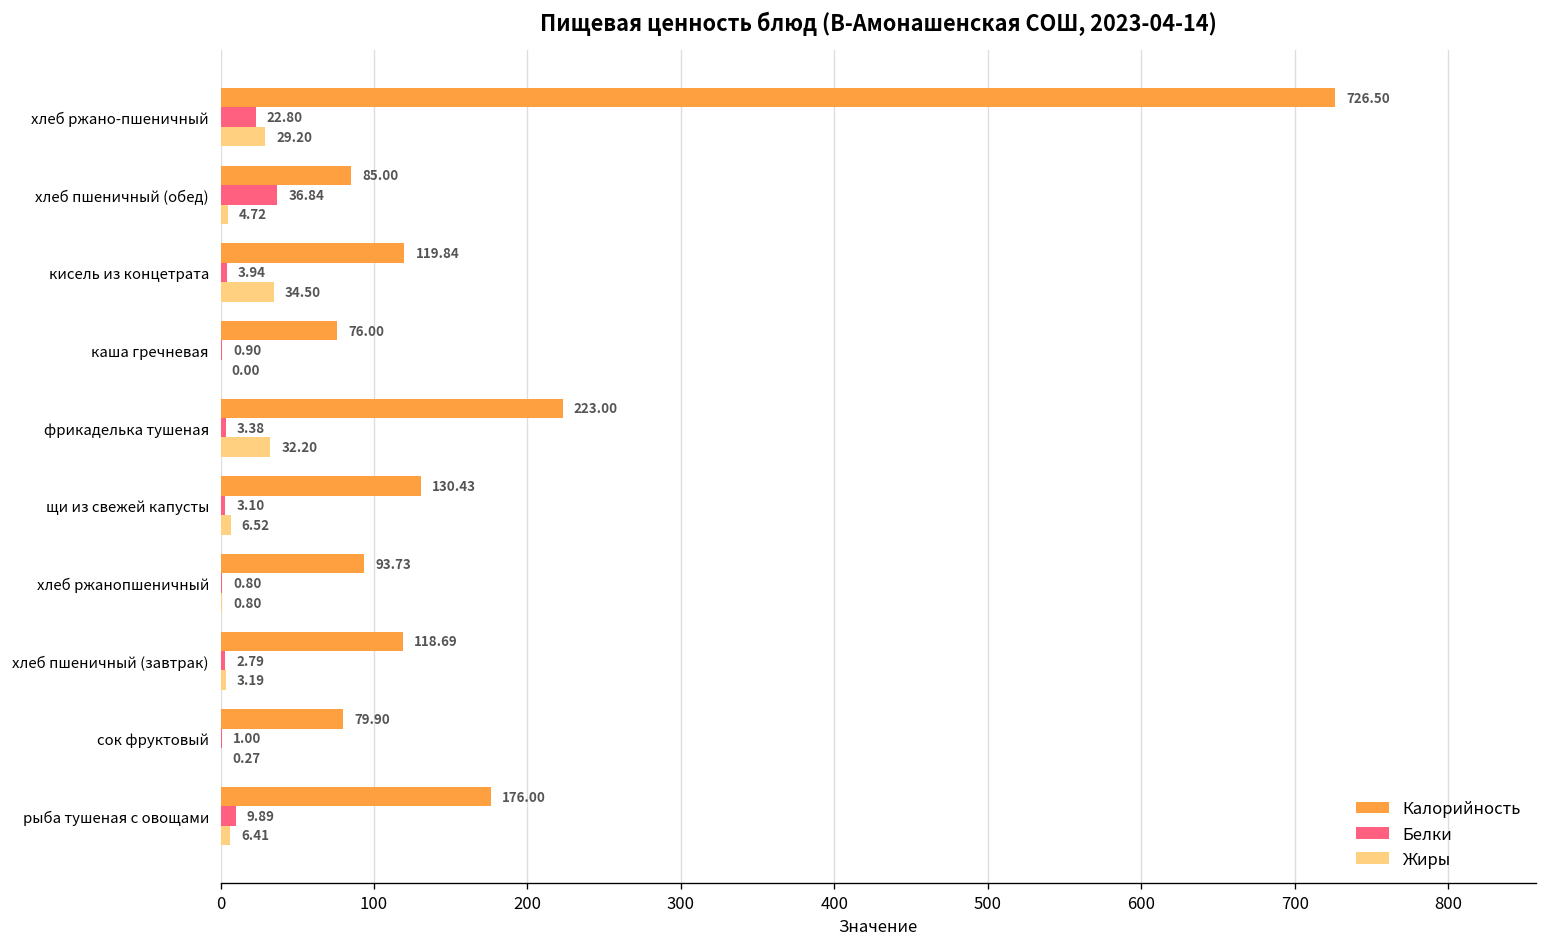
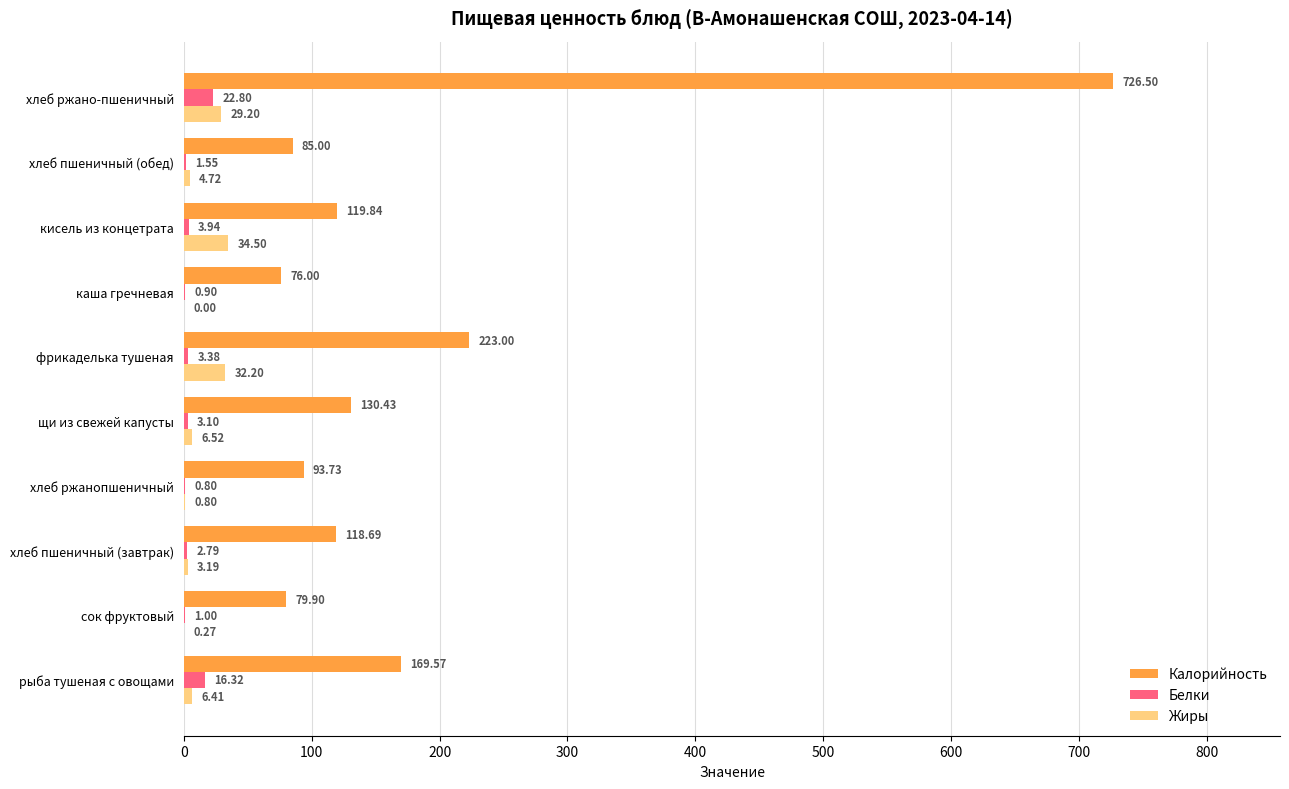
  {
    "Калорийность": {
      "хлеб ржано-пшеничный": 726.50,
      "хлеб пшеничный (обед)": 85.00,
      "кисель из концетрата": 119.84,
      "каша гречневая": 76.00,
      "фрикаделька тушеная": 223.00,
      "щи из свежей капусты": 130.43,
      "хлеб ржанопшеничный": 93.73,
      "хлеб пшеничный (завтрак)": 118.69,
      "сок фруктовый": 79.90,
-     "рыба тушеная с овощами": 176.00
+     "рыба тушеная с овощами": 169.57
    },
    "Белки": {
      "хлеб ржано-пшеничный": 22.80,
-     "хлеб пшеничный (обед)": 36.84,
+     "хлеб пшеничный (обед)": 1.55,
      "кисель из концетрата": 3.94,
      "каша гречневая": 0.90,
      "фрикаделька тушеная": 3.38,
      "щи из свежей капусты": 3.10,
      "хлеб ржанопшеничный": 0.80,
      "хлеб пшеничный (завтрак)": 2.79,
      "сок фруктовый": 1.00,
-     "рыба тушеная с овощами": 9.89
+     "рыба тушеная с овощами": 16.32
    },
    "Жиры": {
      "хлеб ржано-пшеничный": 29.20,
      "хлеб пшеничный (обед)": 4.72,
      "кисель из концетрата": 34.50,
      "каша гречневая": 0.00,
      "фрикаделька тушеная": 32.20,
      "щи из свежей капусты": 6.52,
      "хлеб ржанопшеничный": 0.80,
      "хлеб пшеничный (завтрак)": 3.19,
      "сок фруктовый": 0.27,
      "рыба тушеная с овощами": 6.41
    }
  }
